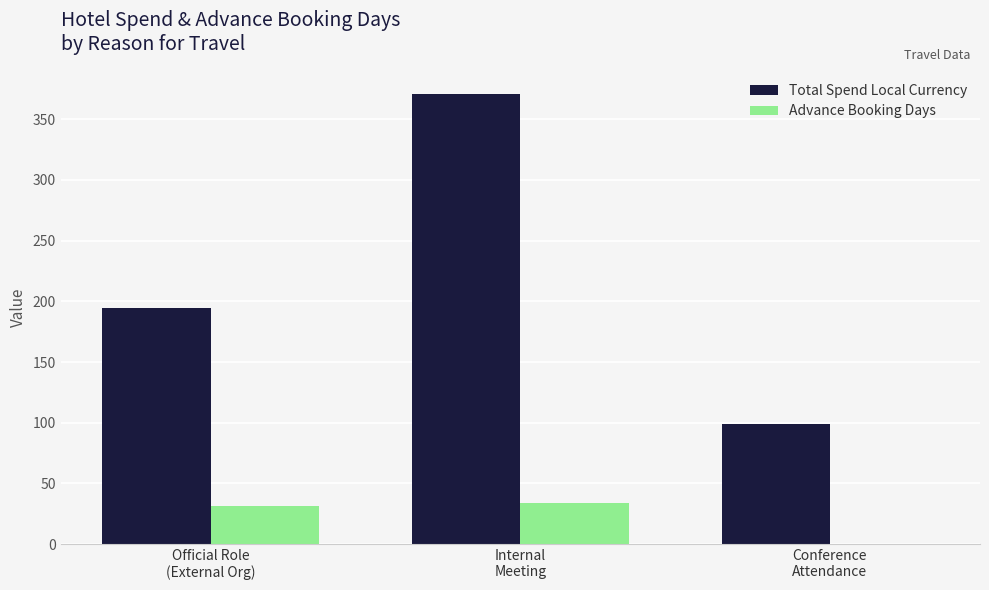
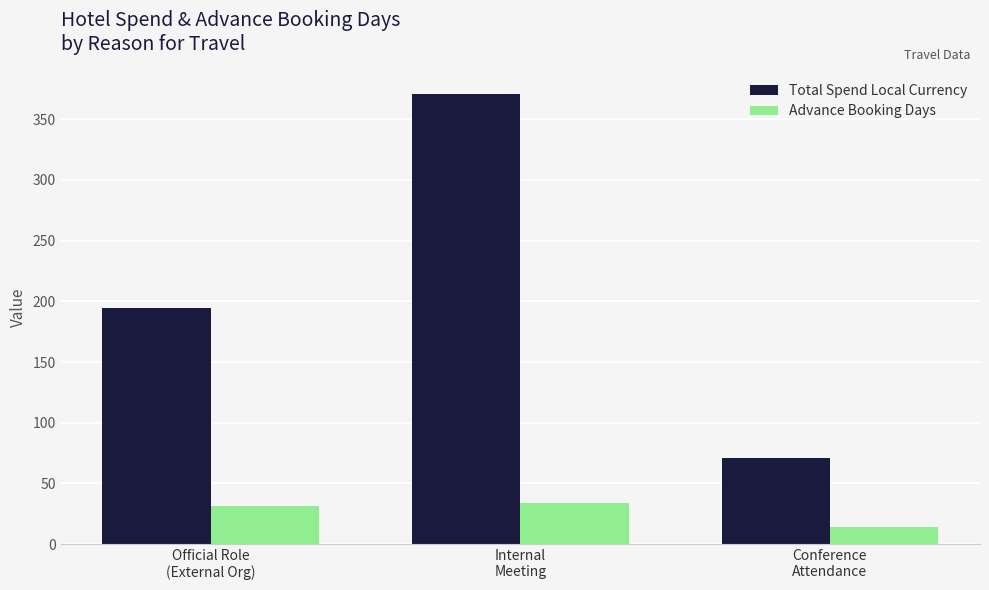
  {
    "Total Spend Local Currency": {
      "Official Role (External Org)": 194,
      "Internal Meeting": 371,
-     "Conference Attendance": 99
+     "Conference Attendance": 71
    },
    "Advance Booking Days": {
      "Official Role (External Org)": 31,
      "Internal Meeting": 34,
-     "Conference Attendance": 0
+     "Conference Attendance": 14
    }
  }
